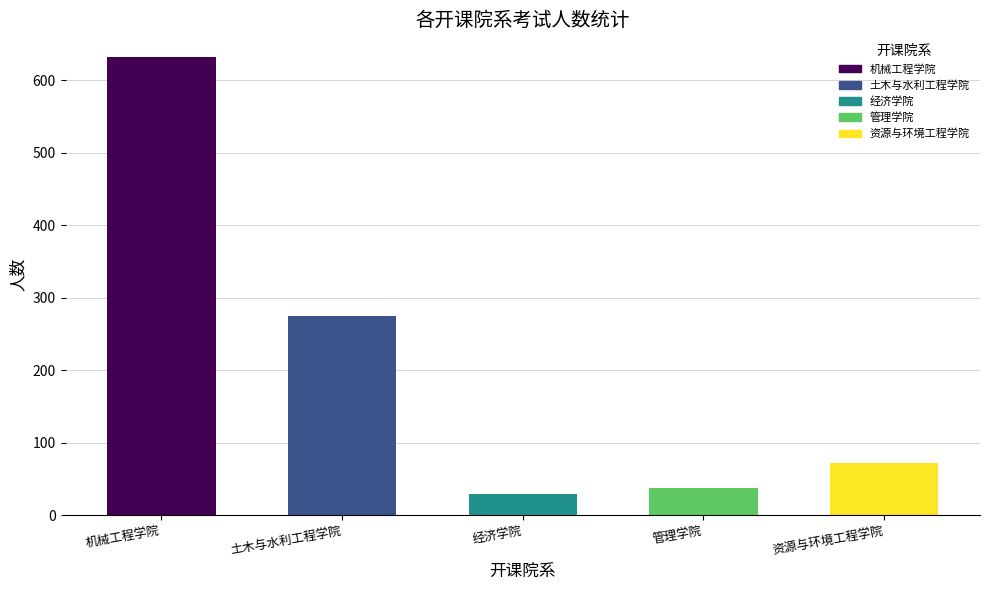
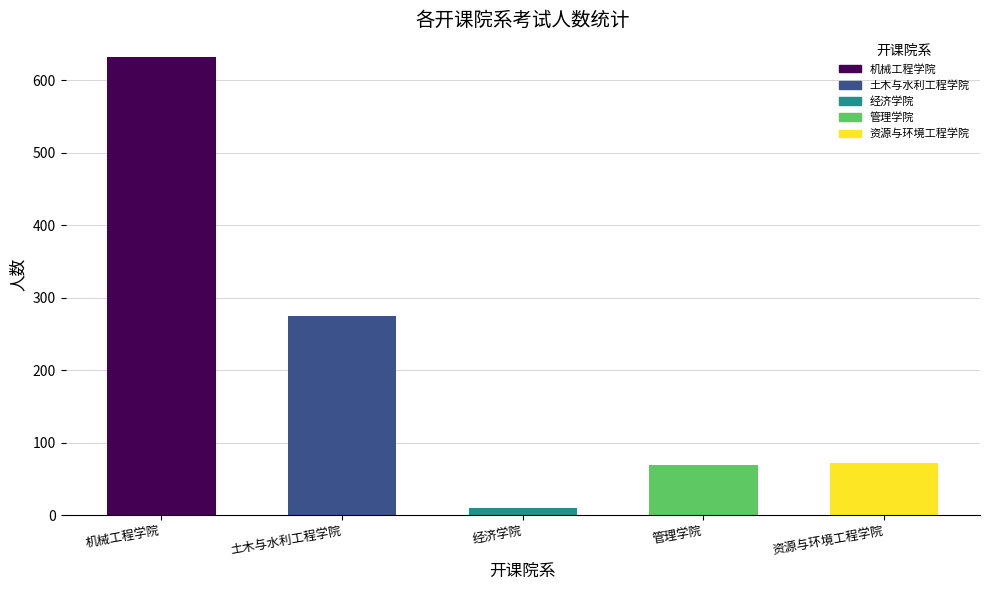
  {
    "机械工程学院": 630,
    "土木与水利工程学院": 280,
-   "经济学院": 30,
-   "管理学院": 40,
+   "经济学院": 10,
+   "管理学院": 70,
    "资源与环境工程学院": 70
  }
